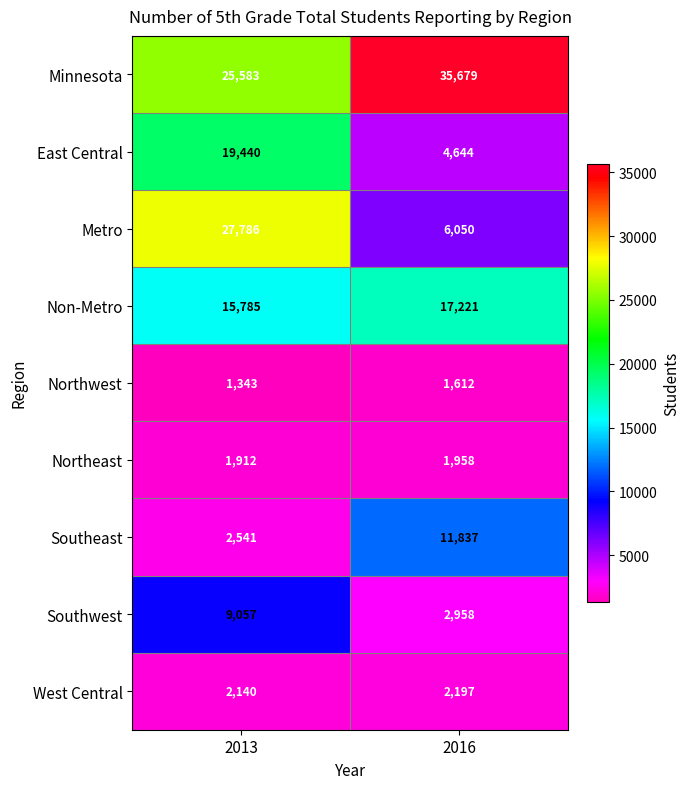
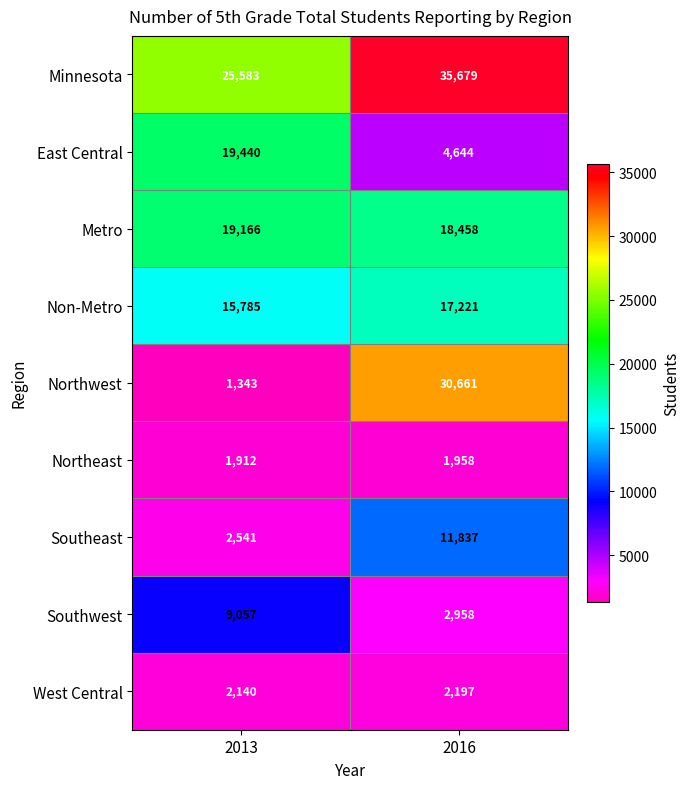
  {
    "Minnesota": {
      "2013": "25,583",
      "2016": "35,679"
    },
    "East Central": {
      "2013": "19,440",
      "2016": "4,644"
    },
    "Metro": {
-     "2013": "27,786",
-     "2016": "6,050"
+     "2013": "19,166",
+     "2016": "18,458"
    },
    "Non-Metro": {
      "2013": "15,785",
      "2016": "17,221"
    },
    "Northwest": {
      "2013": "1,343",
-     "2016": "1,612"
+     "2016": "30,661"
    },
    "Northeast": {
      "2013": "1,912",
      "2016": "1,958"
    },
    "Southeast": {
      "2013": "2,541",
      "2016": "11,837"
    },
    "Southwest": {
      "2013": "9,057",
      "2016": "2,958"
    },
    "West Central": {
      "2013": "2,140",
      "2016": "2,197"
    }
  }
